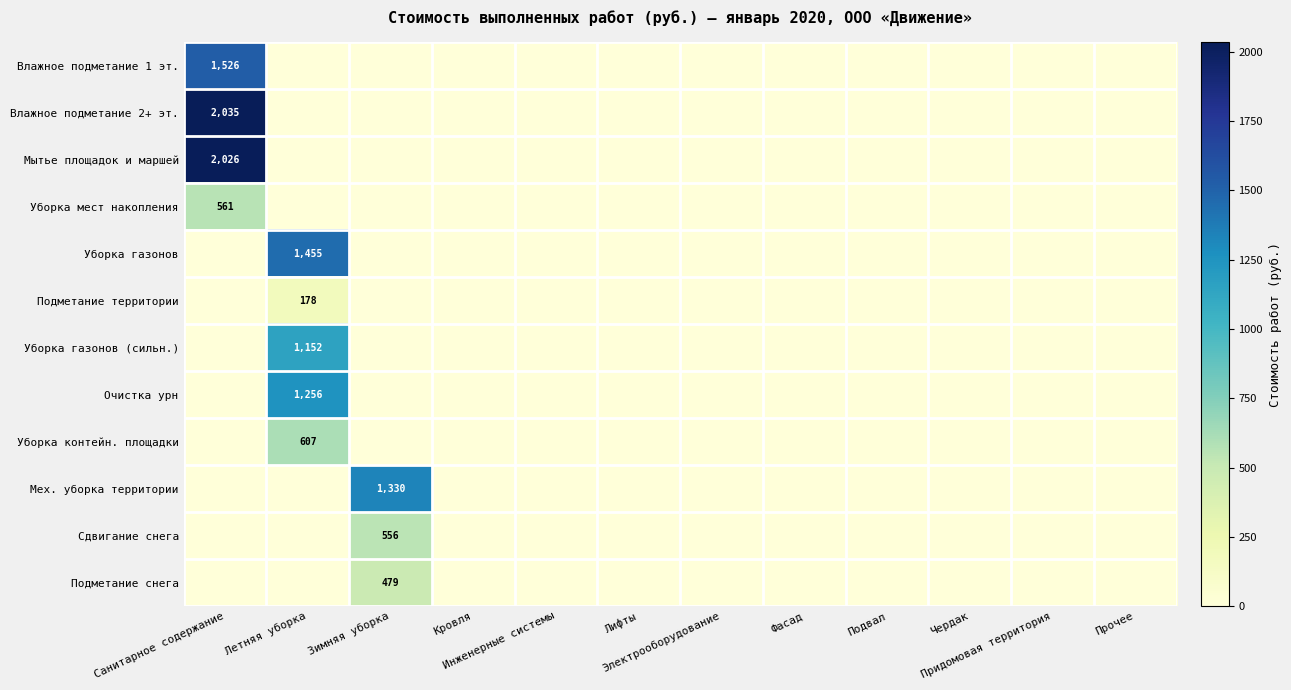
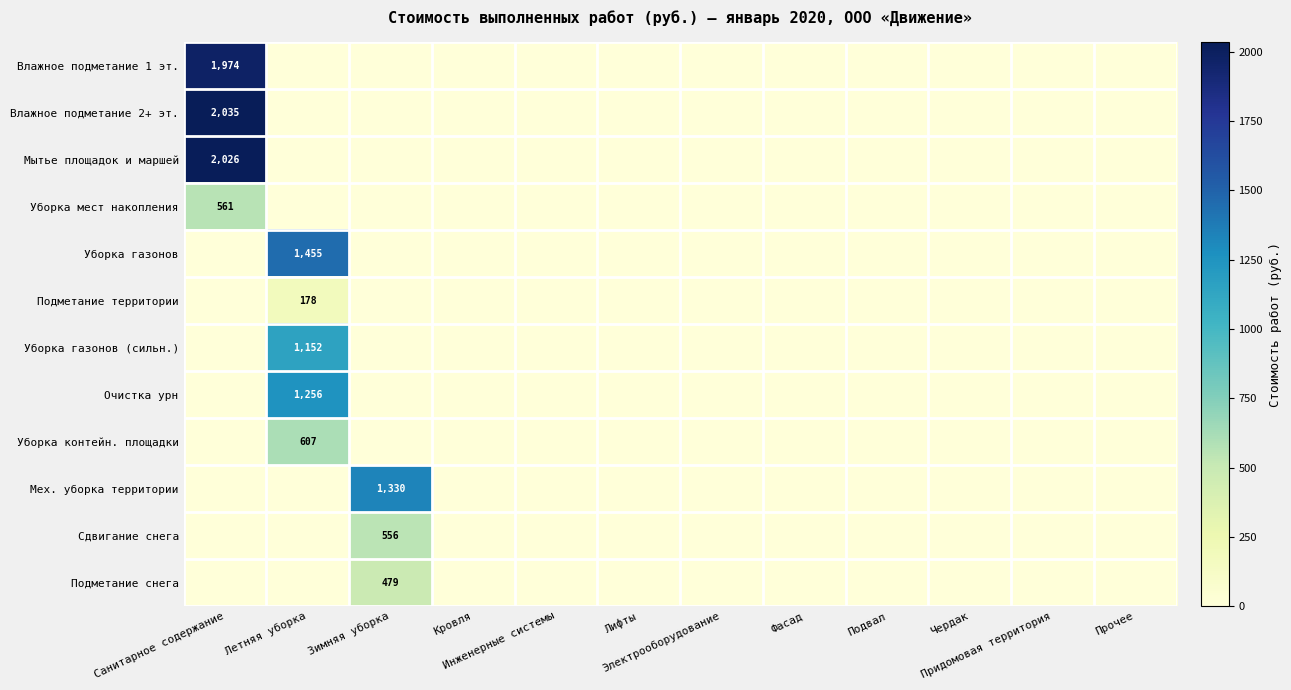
  {
    "Влажное подметание 1 эт.": {
-     "Санитарное содержание": "1,526"
+     "Санитарное содержание": "1,974"
    },
    "Влажное подметание 2+ эт.": {
      "Санитарное содержание": "2,035"
    },
    "Мытье площадок и маршей": {
      "Санитарное содержание": "2,026"
    },
    "Уборка мест накопления": {
      "Санитарное содержание": "561"
    },
    "Уборка газонов": {
      "Летняя уборка": "1,455"
    },
    "Подметание территории": {
      "Летняя уборка": "178"
    },
    "Уборка газонов (сильн.)": {
      "Летняя уборка": "1,152"
    },
    "Очистка урн": {
      "Летняя уборка": "1,256"
    },
    "Уборка контейн. площадки": {
      "Летняя уборка": "607"
    },
    "Мех. уборка территории": {
      "Зимняя уборка": "1,330"
    },
    "Сдвигание снега": {
      "Зимняя уборка": "556"
    },
    "Подметание снега": {
      "Зимняя уборка": "479"
    }
  }
